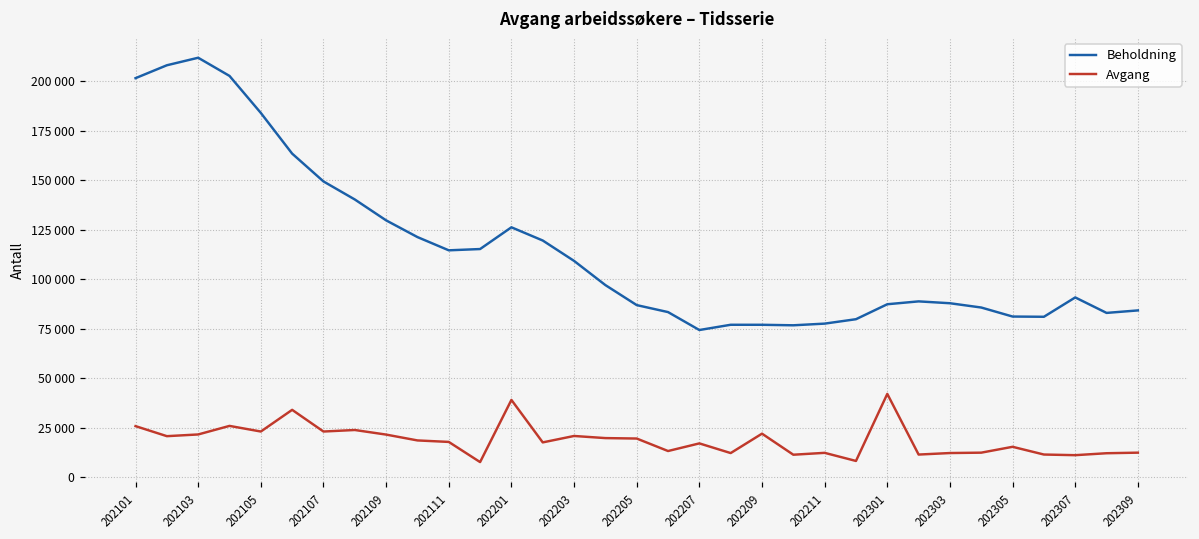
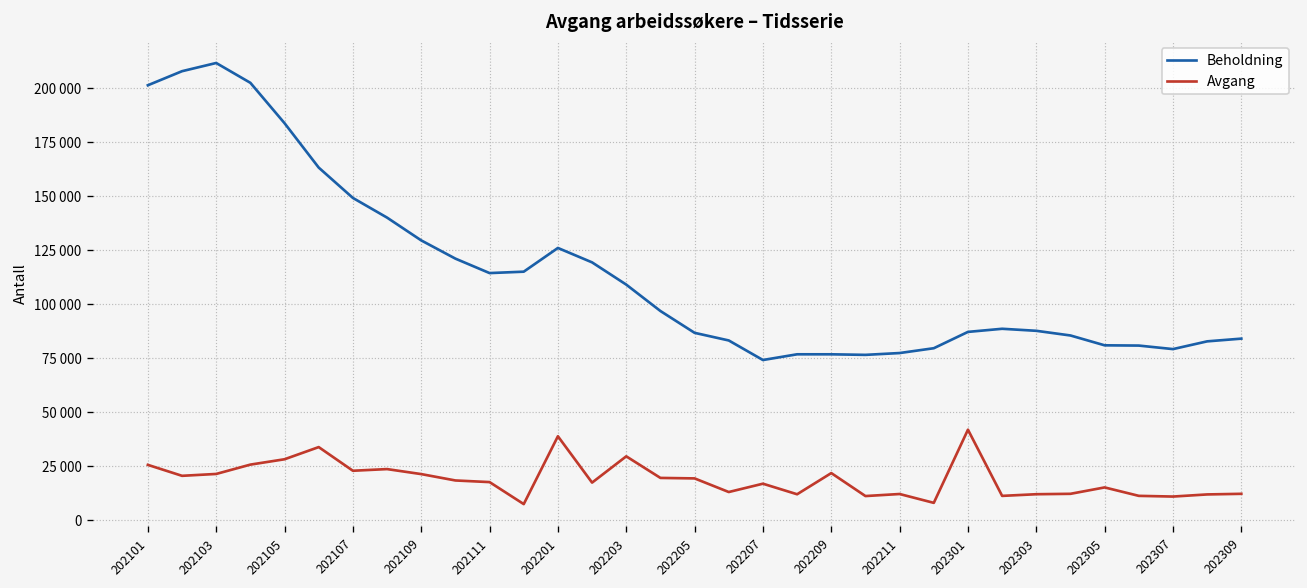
  {
    "Beholdning": {
      "202101": 201000,
      "202103": 212000,
      "202105": 184000,
      "202107": 149000,
      "202109": 130000,
      "202111": 114000,
      "202201": 126000,
      "202203": 109000,
      "202205": 87000,
      "202207": 74000,
      "202209": 77000,
      "202211": 77000,
      "202301": 87000,
      "202303": 88000,
      "202305": 81000,
-     "202307": 91000,
+     "202307": 79000,
      "202309": 84000
    },
    "Avgang": {
      "202101": 26000,
      "202103": 21000,
-     "202105": 23000,
+     "202105": 28000,
      "202107": 23000,
      "202109": 21000,
      "202111": 18000,
      "202201": 39000,
-     "202203": 21000,
+     "202203": 30000,
      "202205": 19000,
      "202207": 17000,
      "202209": 22000,
      "202211": 12000,
      "202301": 42000,
      "202303": 12000,
      "202305": 15000,
      "202307": 11000,
      "202309": 12000
    }
  }
